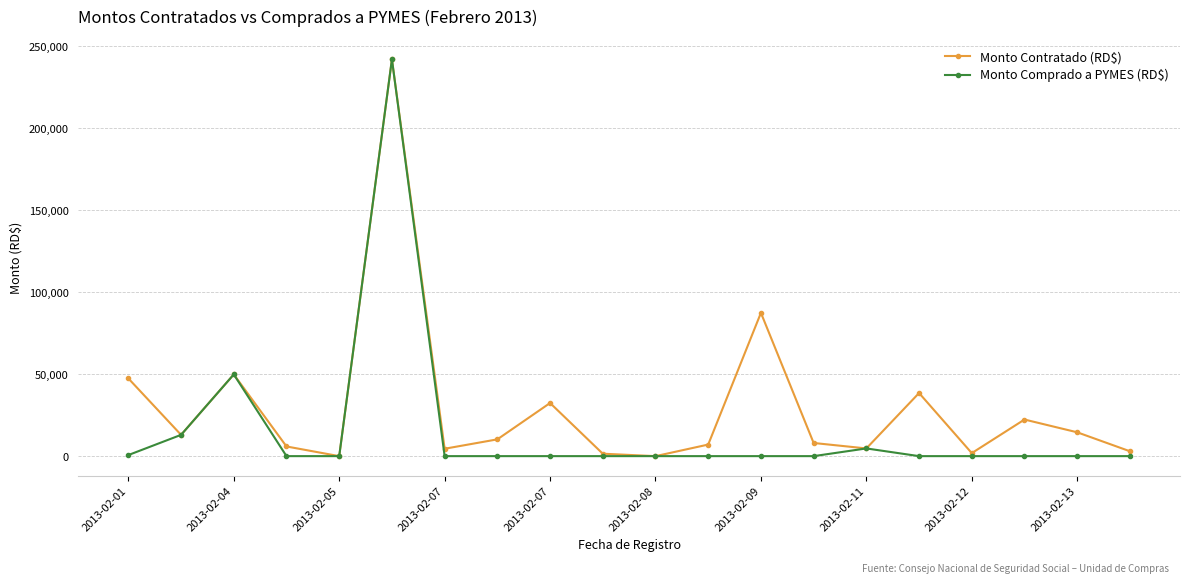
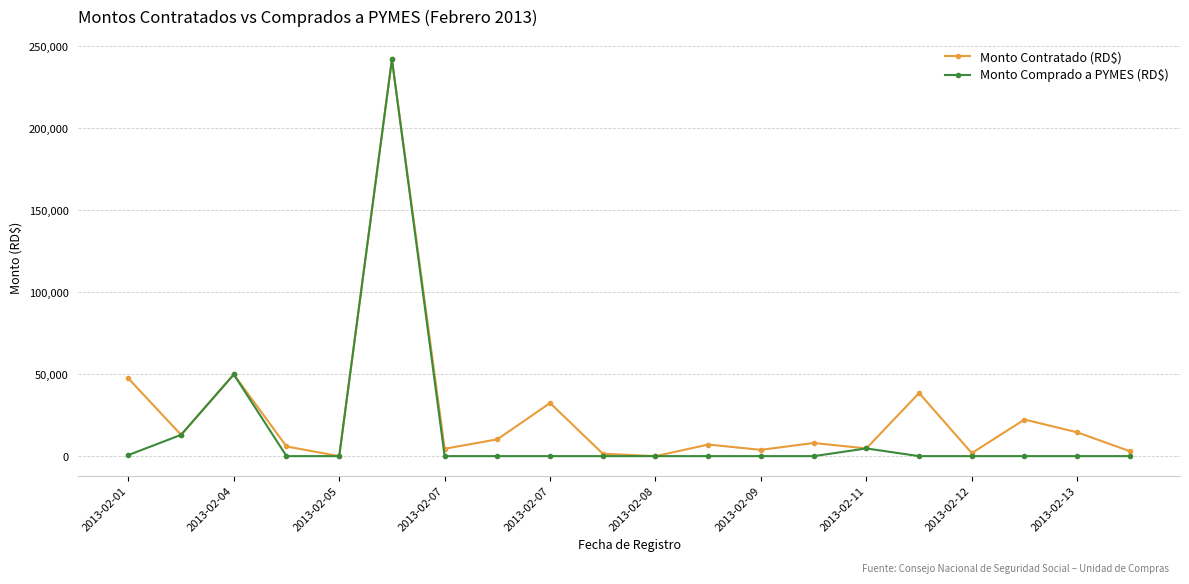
  {
    "Monto Contratado (RD$)": {
      "2013-02-01": "47,000",
-     "2013-02-09": "87,000",
+     "2013-02-09": "4,000",
      "2013-02-12": "2,000"
    },
    "Monto Comprado a PYMES (RD$)": {
      "2013-02-01": "1,000",
      "2013-02-09": "0",
      "2013-02-12": "0"
    }
  }
